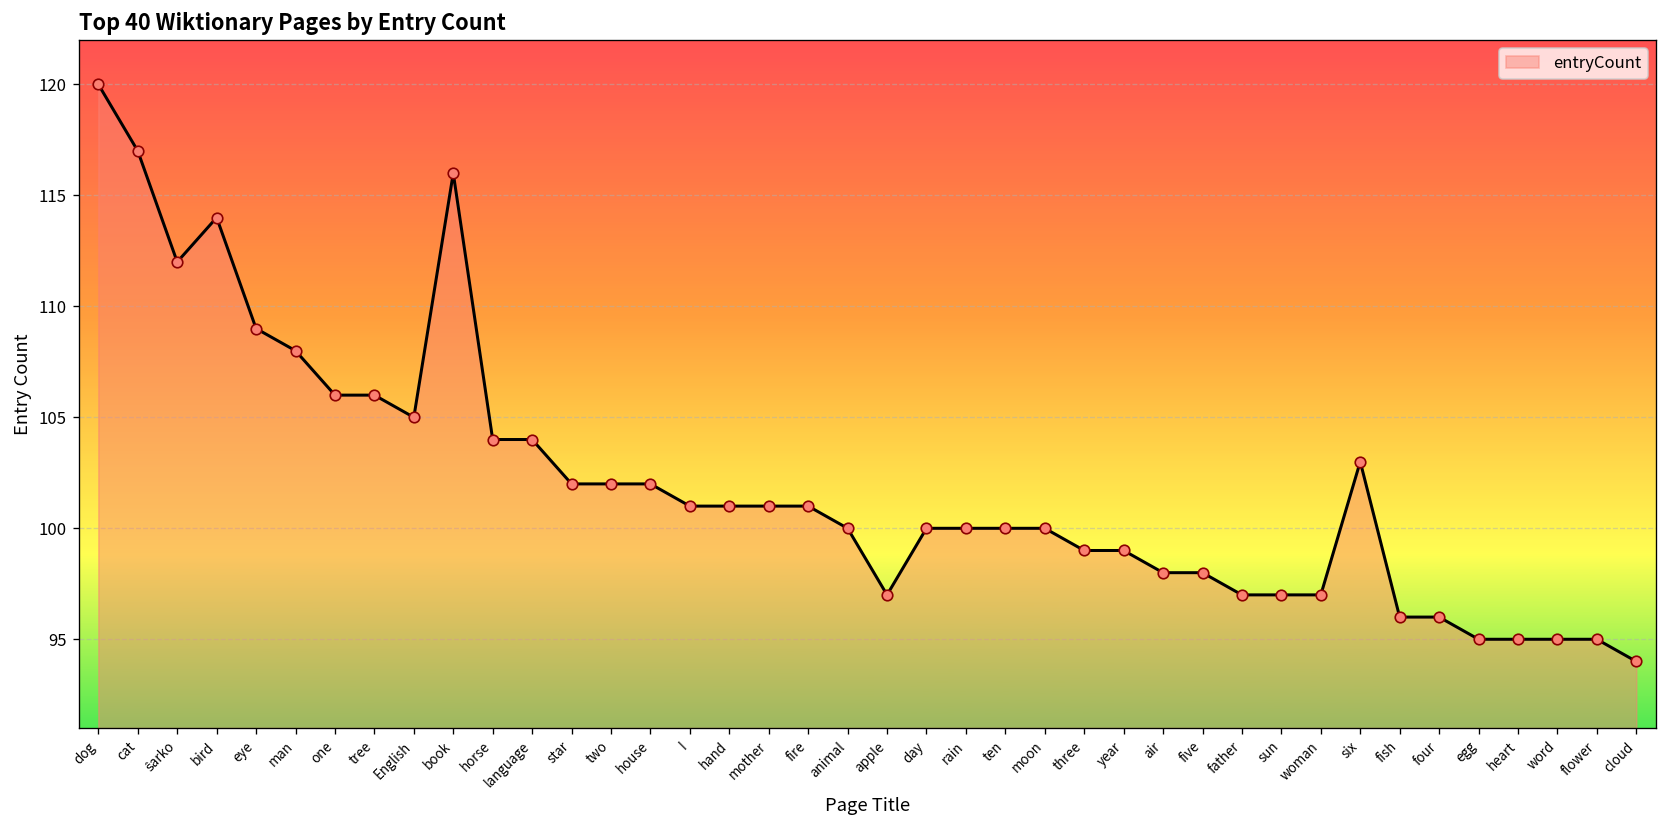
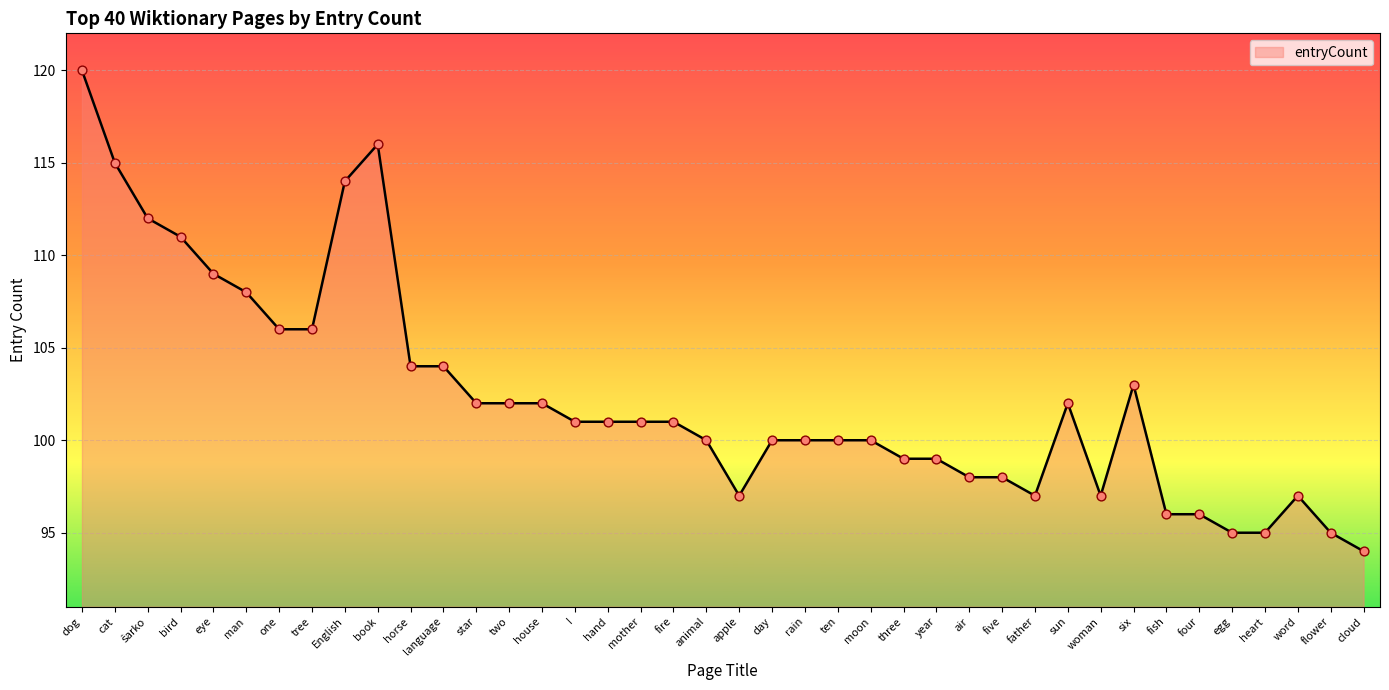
  {
    "dog": 120,
-   "cat": 117,
+   "cat": 115,
    "ŝarko": 112,
-   "bird": 114,
+   "bird": 111,
    "eye": 109,
    "man": 108,
    "one": 106,
    "tree": 106,
-   "English": 105,
+   "English": 114,
    "book": 116,
    "horse": 104,
    "language": 104,
    "star": 102,
    "two": 102,
    "house": 102,
    "I": 101,
    "hand": 101,
    "mother": 101,
    "fire": 101,
    "animal": 100,
    "apple": 97,
    "day": 100,
    "rain": 100,
    "ten": 100,
    "moon": 100,
    "three": 99,
    "year": 99,
    "air": 98,
    "five": 98,
    "father": 97,
-   "sun": 97,
+   "sun": 102,
    "woman": 97,
    "six": 103,
    "fish": 96,
    "four": 96,
    "egg": 95,
    "heart": 95,
-   "word": 95,
+   "word": 97,
    "flower": 95,
    "cloud": 94
  }
